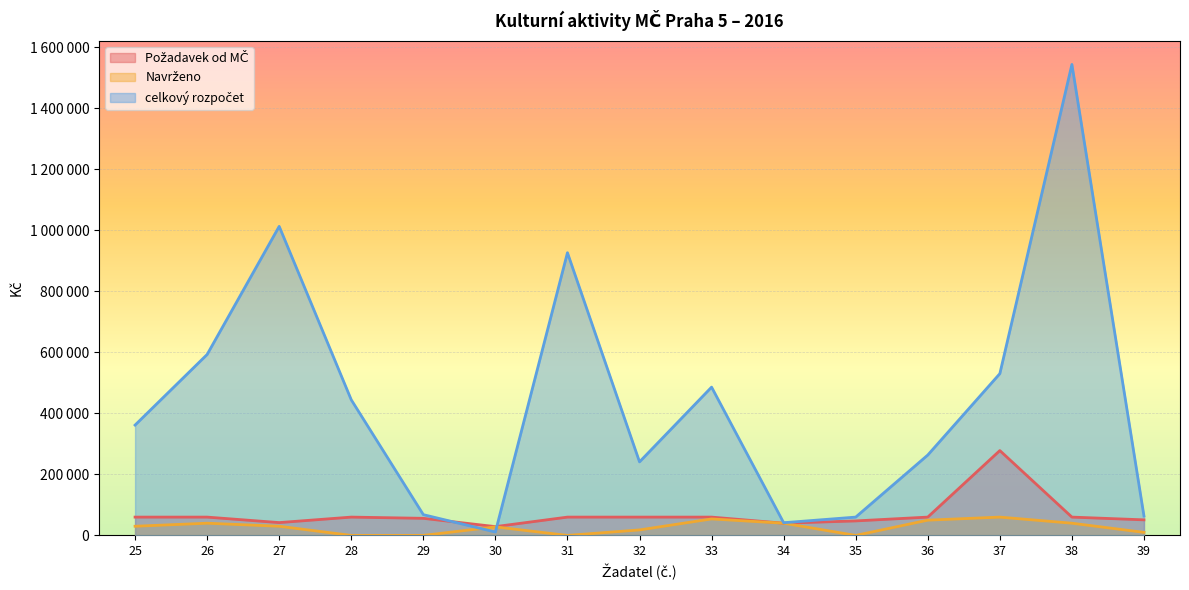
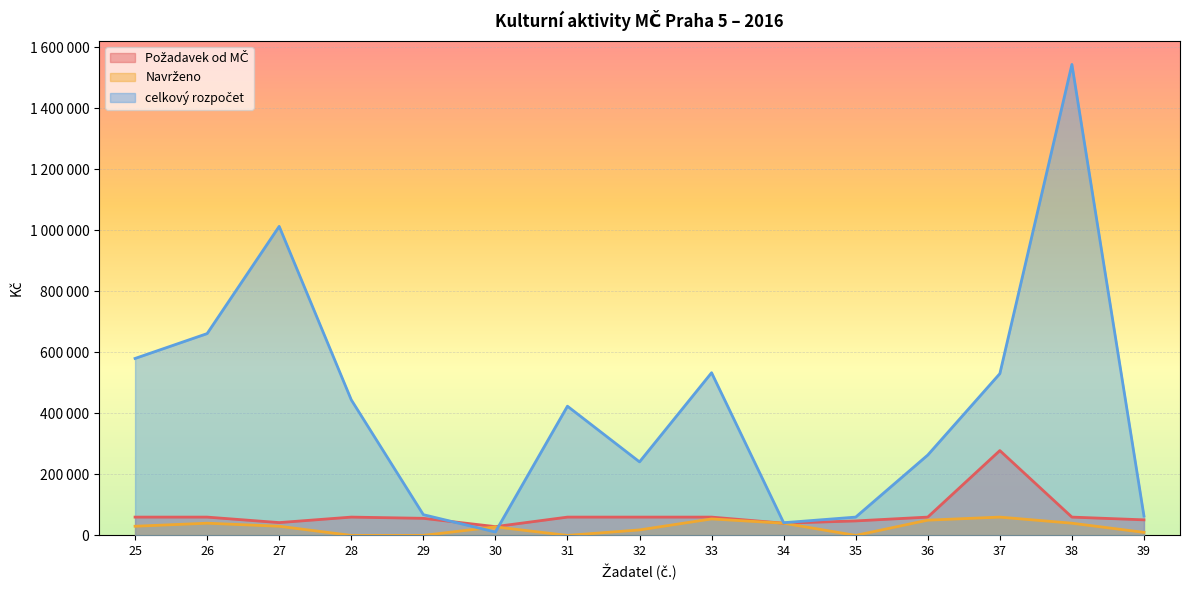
  {
    "celkový rozpočet": {
-     "25": 360000,
-     "26": 590000,
+     "25": 580000,
+     "26": 660000,
      "27": 1010000,
      "28": 440000,
      "29": 70000,
      "30": 10000,
-     "31": 930000,
+     "31": 420000,
      "32": 240000,
-     "33": 490000,
+     "33": 530000,
      "35": 60000,
      "36": 260000,
      "37": 530000,
      "38": 1540000,
      "39": 60000
    }
  }
